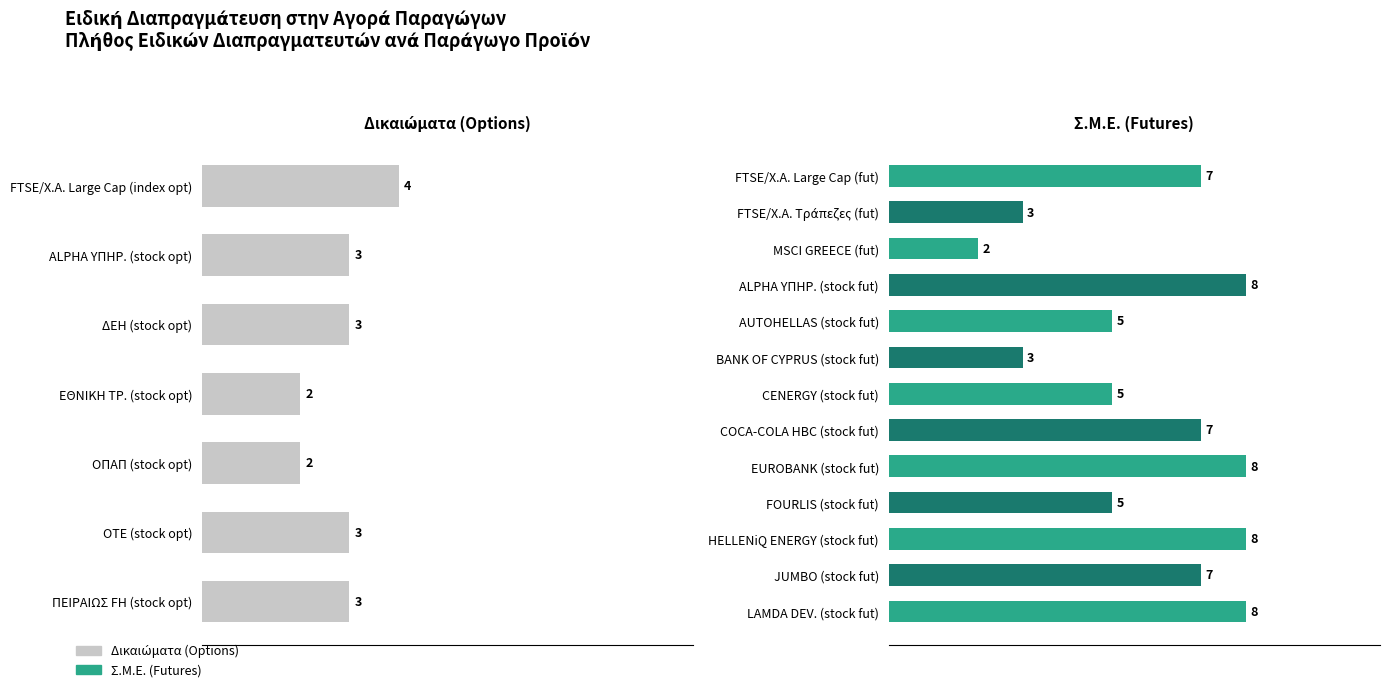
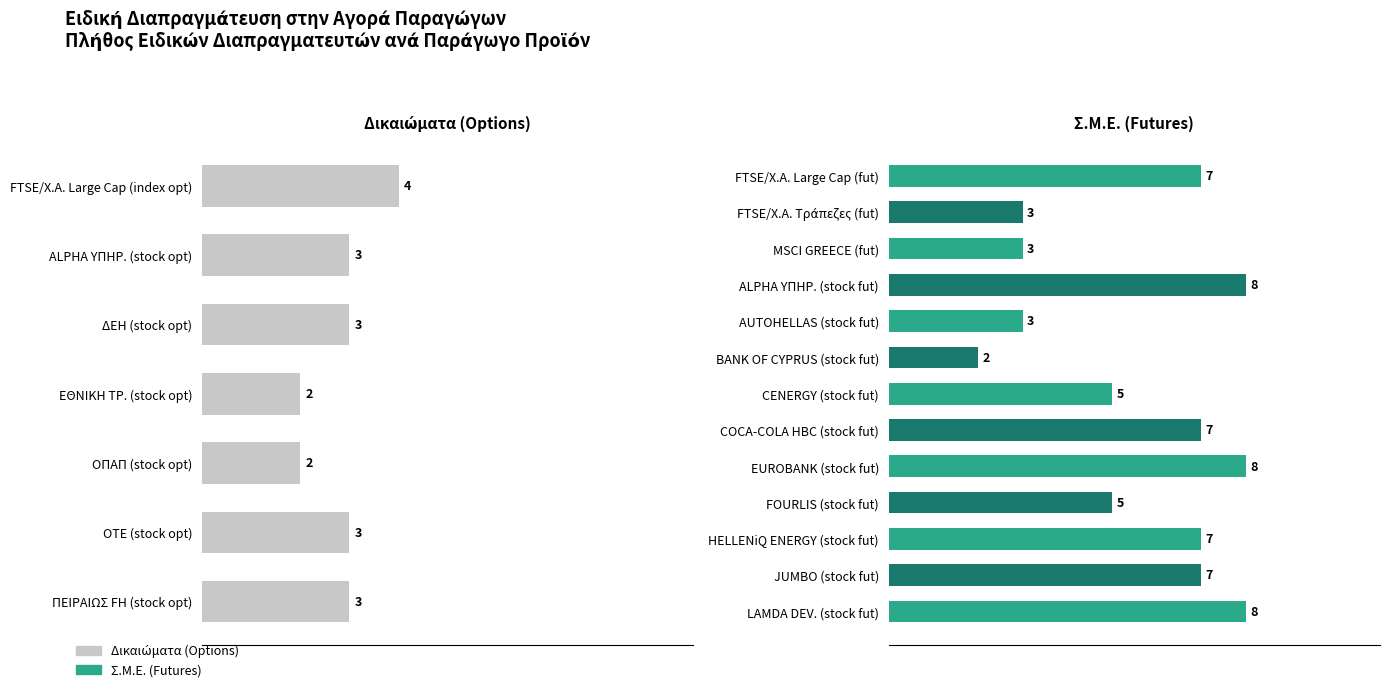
  {
    "Δικαιώματα (Options)": {
      "FTSE/X.A. Large Cap (index opt)": 4,
      "ALPHA ΥΠΗΡ. (stock opt)": 3,
      "ΔΕΗ (stock opt)": 3,
      "ΕΘΝΙΚΗ ΤΡ. (stock opt)": 2,
      "ΟΠΑΠ (stock opt)": 2,
      "ΟΤΕ (stock opt)": 3,
      "ΠΕΙΡΑΙΩΣ FH (stock opt)": 3
    },
    "Σ.Μ.Ε. (Futures)": {
      "FTSE/X.A. Large Cap (fut)": 7,
      "FTSE/X.A. Τράπεζες (fut)": 3,
-     "MSCI GREECE (fut)": 2,
+     "MSCI GREECE (fut)": 3,
      "ALPHA ΥΠΗΡ. (stock fut)": 8,
-     "AUTOHELLAS (stock fut)": 5,
-     "BANK OF CYPRUS (stock fut)": 3,
+     "AUTOHELLAS (stock fut)": 3,
+     "BANK OF CYPRUS (stock fut)": 2,
      "CENERGY (stock fut)": 5,
      "COCA-COLA HBC (stock fut)": 7,
      "EUROBANK (stock fut)": 8,
      "FOURLIS (stock fut)": 5,
-     "HELLENiQ ENERGY (stock fut)": 8,
+     "HELLENiQ ENERGY (stock fut)": 7,
      "JUMBO (stock fut)": 7,
      "LAMDA DEV. (stock fut)": 8
    }
  }
